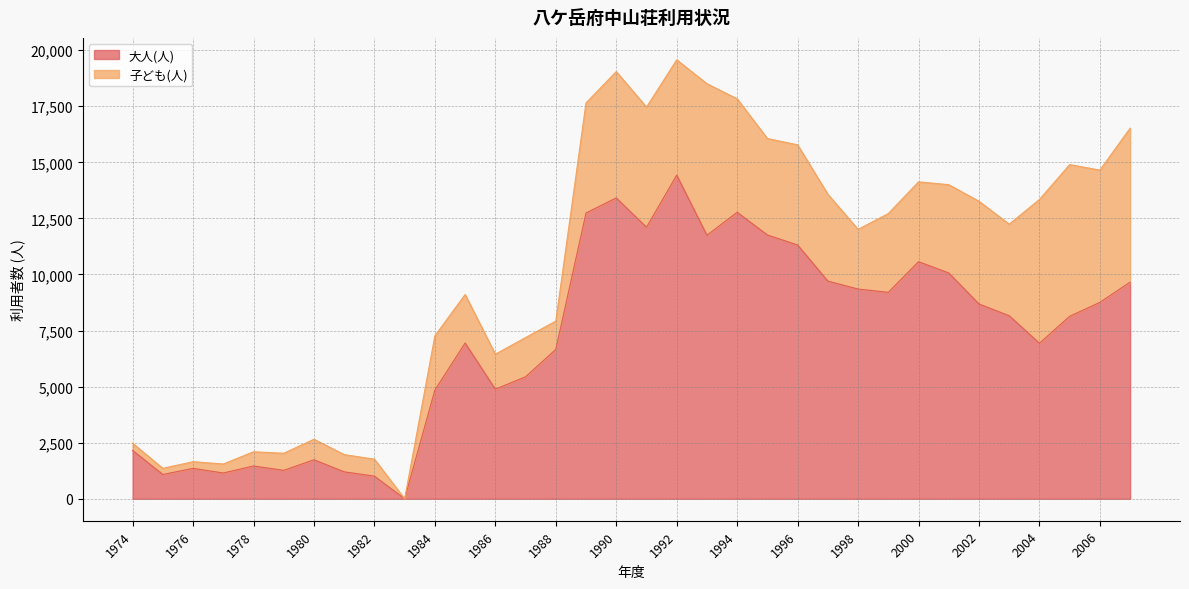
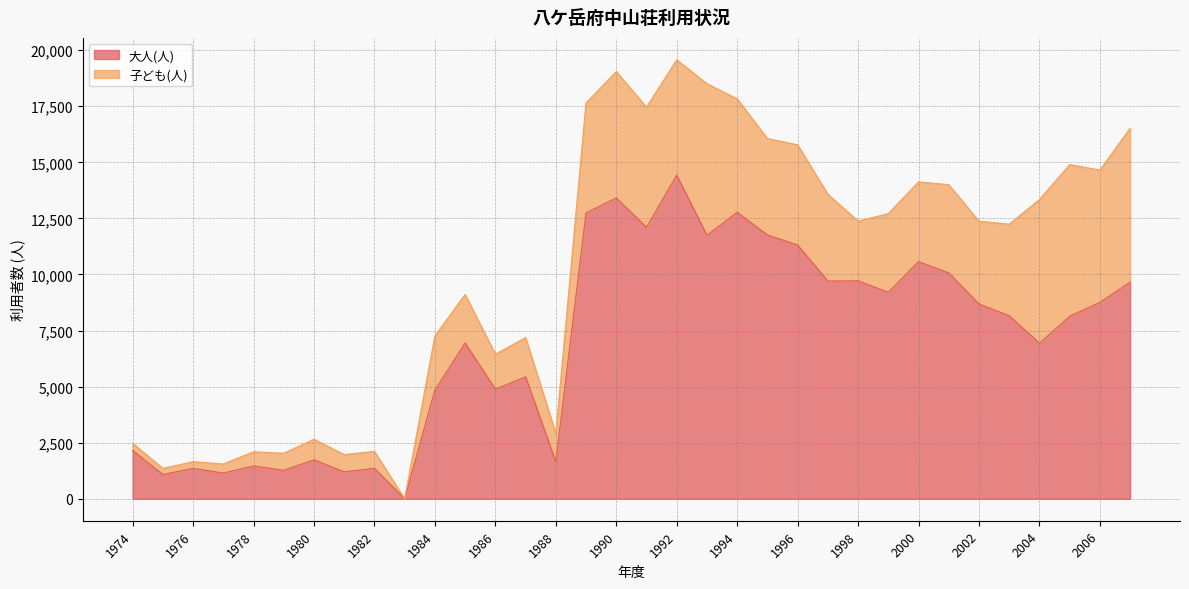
  {
    "大人(人)": {
      "1974": "2,200",
      "1976": "1,400",
      "1978": "1,500",
      "1980": "1,700",
-     "1982": "1,000",
+     "1982": "1,400",
      "1984": "4,800",
      "1986": "4,900",
-     "1988": "6,700",
+     "1988": "1,700",
      "1990": "13,400",
      "1992": "14,400",
      "1994": "12,800",
      "1996": "11,300",
-     "1998": "9,400",
+     "1998": "9,700",
      "2000": "10,600",
      "2002": "8,700",
      "2004": "6,900",
      "2006": "8,800"
    },
    "子ども(人)": {
      "1974": "300",
      "1976": "300",
      "1978": "600",
      "1980": "900",
      "1982": "800",
      "1984": "2,400",
      "1986": "1,600",
      "1988": "1,300",
      "1990": "5,600",
      "1992": "5,100",
      "1994": "5,100",
      "1996": "4,500",
      "1998": "2,700",
      "2000": "3,600",
-     "2002": "4,600",
+     "2002": "3,700",
      "2004": "6,400",
      "2006": "5,900"
    }
  }
